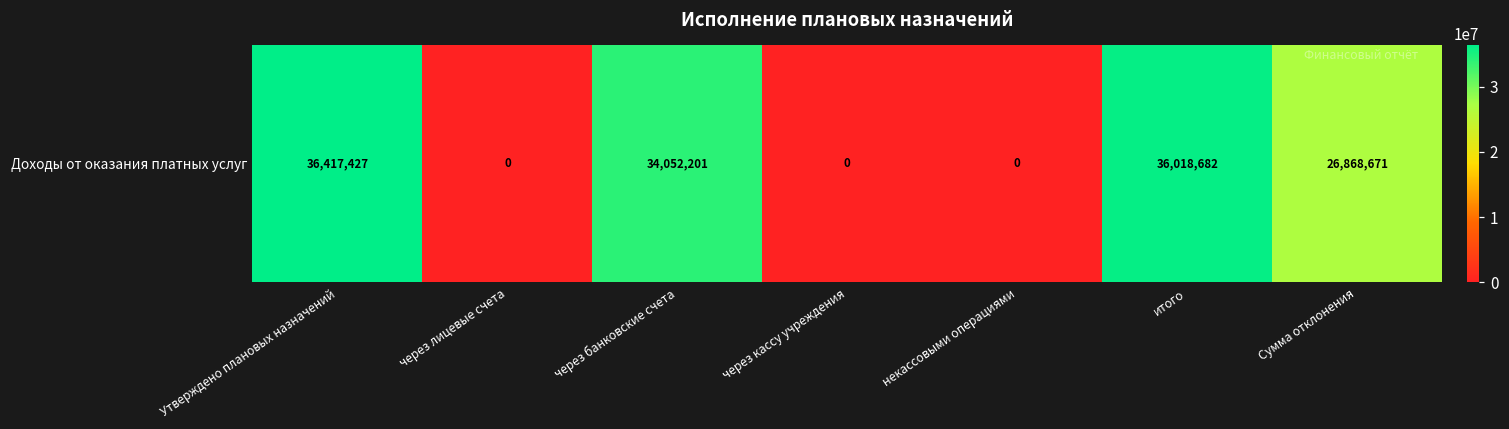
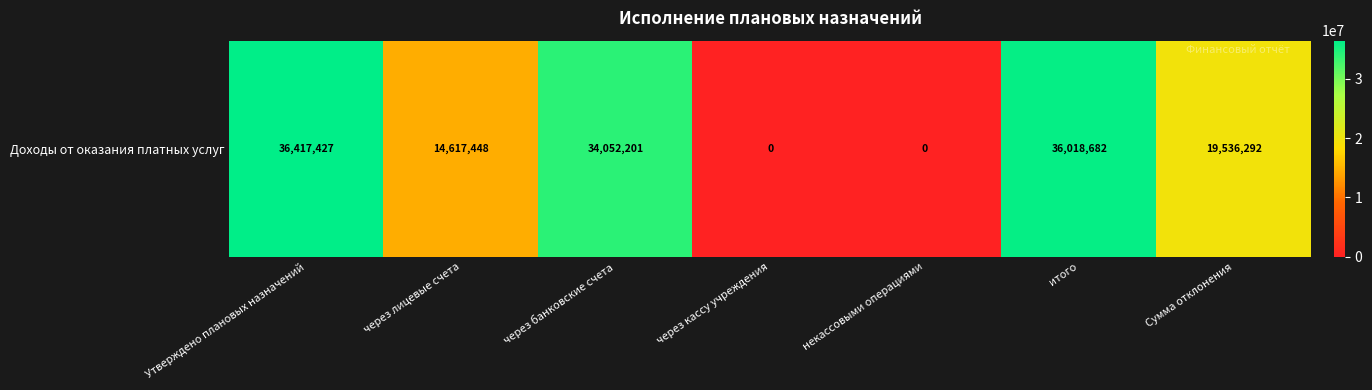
  {
    "Доходы от оказания платных услуг": {
      "Утверждено плановых назначений": "36,417,427",
-     "через лицевые счета": "0",
+     "через лицевые счета": "14,617,448",
      "через банковские счета": "34,052,201",
      "через кассу учреждения": "0",
      "некассовыми операциями": "0",
      "итого": "36,018,682",
-     "Сумма отклонения": "26,868,671"
+     "Сумма отклонения": "19,536,292"
    }
  }
